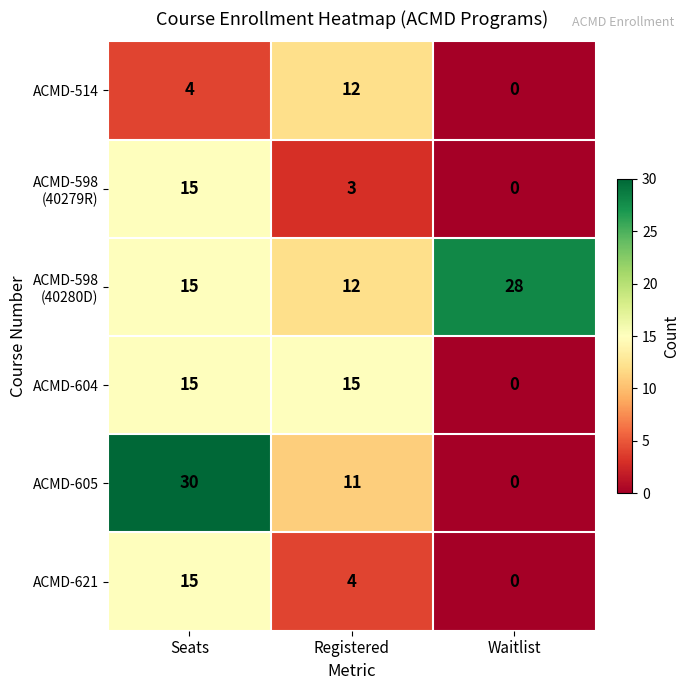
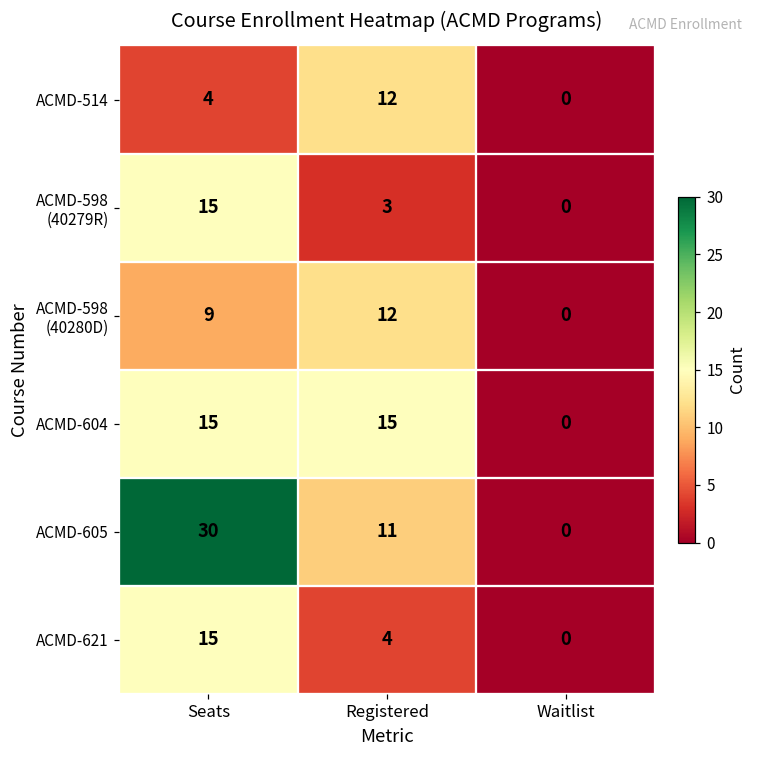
  {
    "ACMD-514": {
      "Seats": 4,
      "Registered": 12,
      "Waitlist": 0
    },
    "ACMD-598 (40279R)": {
      "Seats": 15,
      "Registered": 3,
      "Waitlist": 0
    },
    "ACMD-598 (40280D)": {
-     "Seats": 15,
+     "Seats": 9,
      "Registered": 12,
-     "Waitlist": 28
+     "Waitlist": 0
    },
    "ACMD-604": {
      "Seats": 15,
      "Registered": 15,
      "Waitlist": 0
    },
    "ACMD-605": {
      "Seats": 30,
      "Registered": 11,
      "Waitlist": 0
    },
    "ACMD-621": {
      "Seats": 15,
      "Registered": 4,
      "Waitlist": 0
    }
  }
